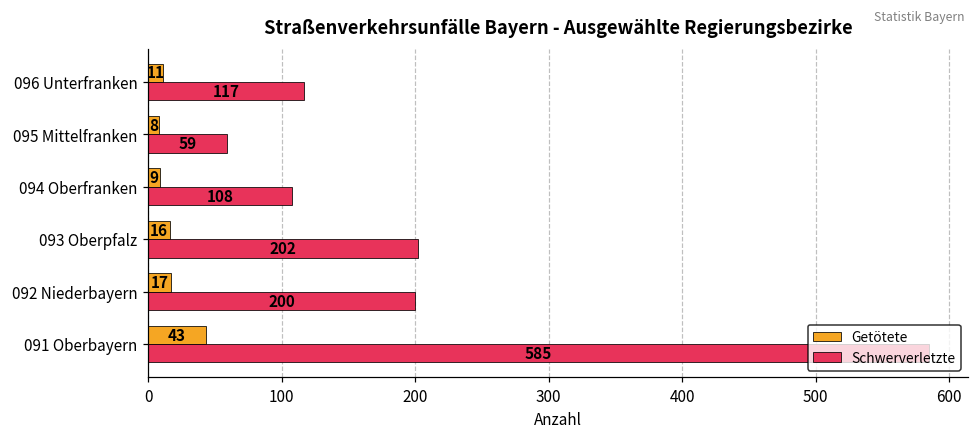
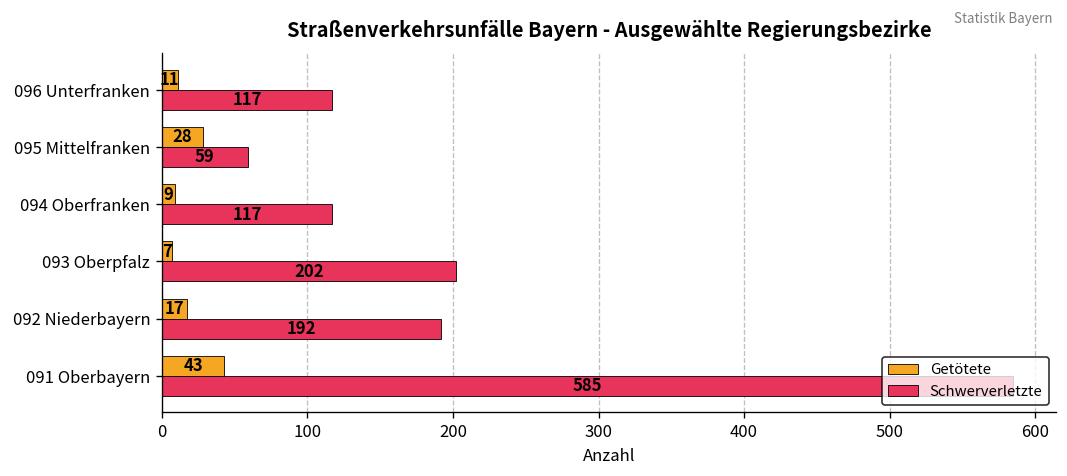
  {
    "Getötete": {
      "096 Unterfranken": 11,
-     "095 Mittelfranken": 8,
+     "095 Mittelfranken": 28,
      "094 Oberfranken": 9,
-     "093 Oberpfalz": 16,
+     "093 Oberpfalz": 7,
      "092 Niederbayern": 17,
      "091 Oberbayern": 43
    },
    "Schwerverletzte": {
      "096 Unterfranken": 117,
      "095 Mittelfranken": 59,
-     "094 Oberfranken": 108,
+     "094 Oberfranken": 117,
      "093 Oberpfalz": 202,
-     "092 Niederbayern": 200
+     "092 Niederbayern": 192
    }
  }
